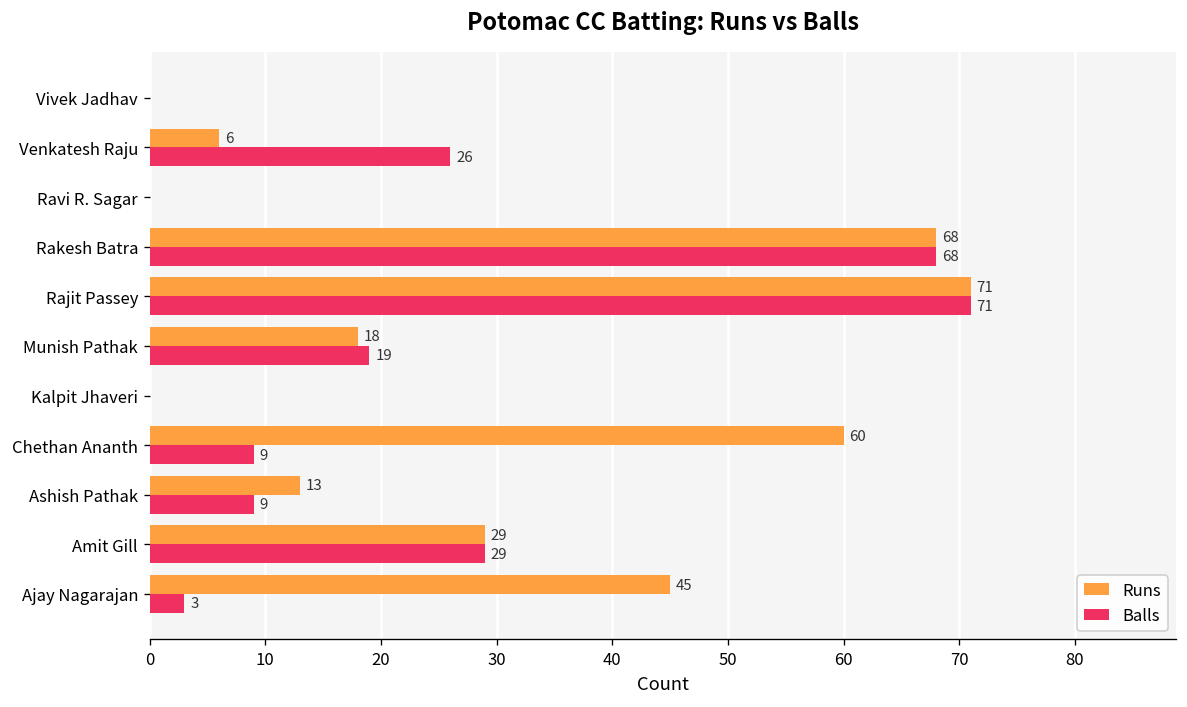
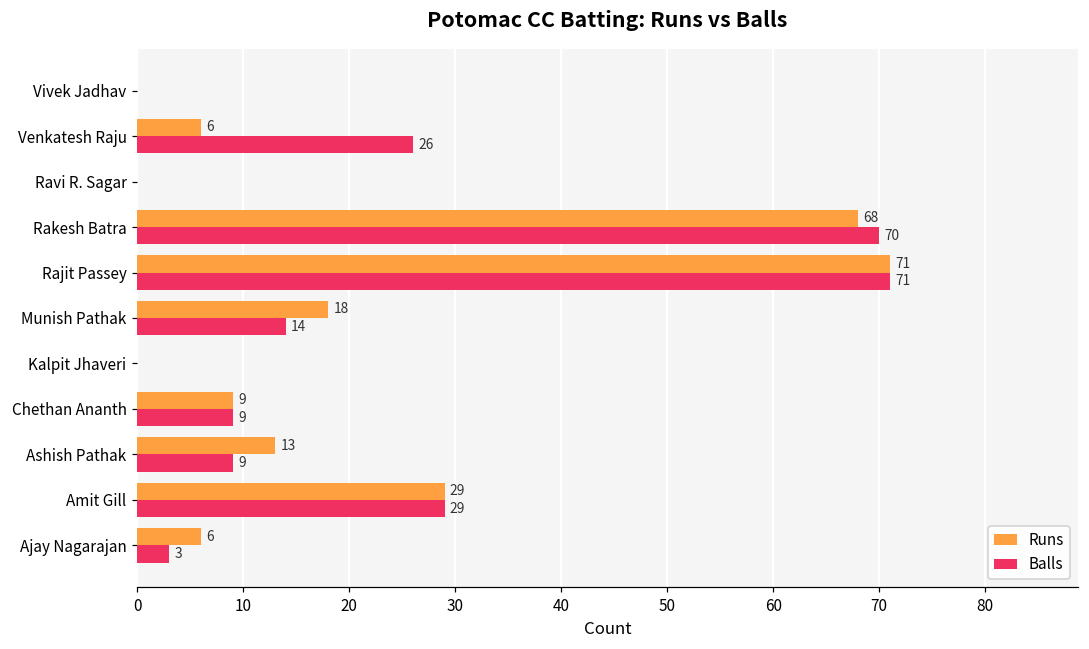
  {
    "Runs": {
      "Venkatesh Raju": 6,
      "Rakesh Batra": 68,
      "Rajit Passey": 71,
      "Munish Pathak": 18,
-     "Chethan Ananth": 60,
+     "Chethan Ananth": 9,
      "Ashish Pathak": 13,
      "Amit Gill": 29,
-     "Ajay Nagarajan": 45
+     "Ajay Nagarajan": 6
    },
    "Balls": {
      "Venkatesh Raju": 26,
-     "Rakesh Batra": 68,
+     "Rakesh Batra": 70,
      "Rajit Passey": 71,
-     "Munish Pathak": 19,
+     "Munish Pathak": 14,
      "Chethan Ananth": 9,
      "Ashish Pathak": 9,
      "Amit Gill": 29,
      "Ajay Nagarajan": 3
    }
  }
